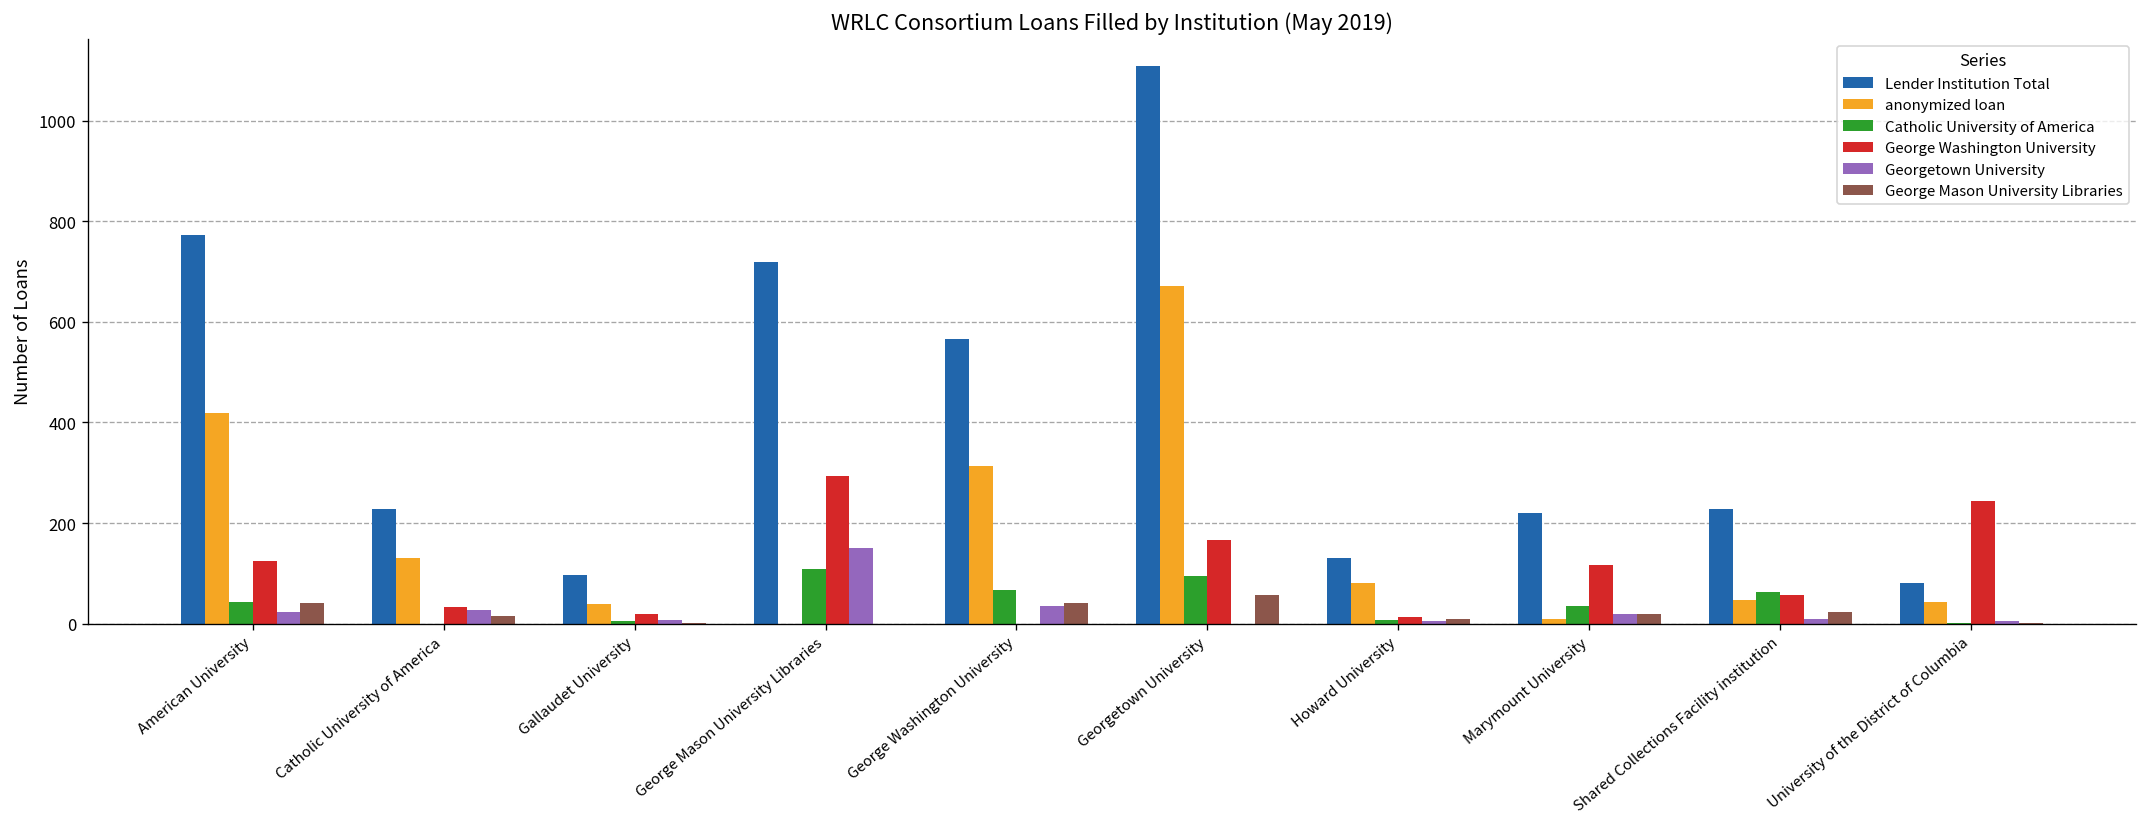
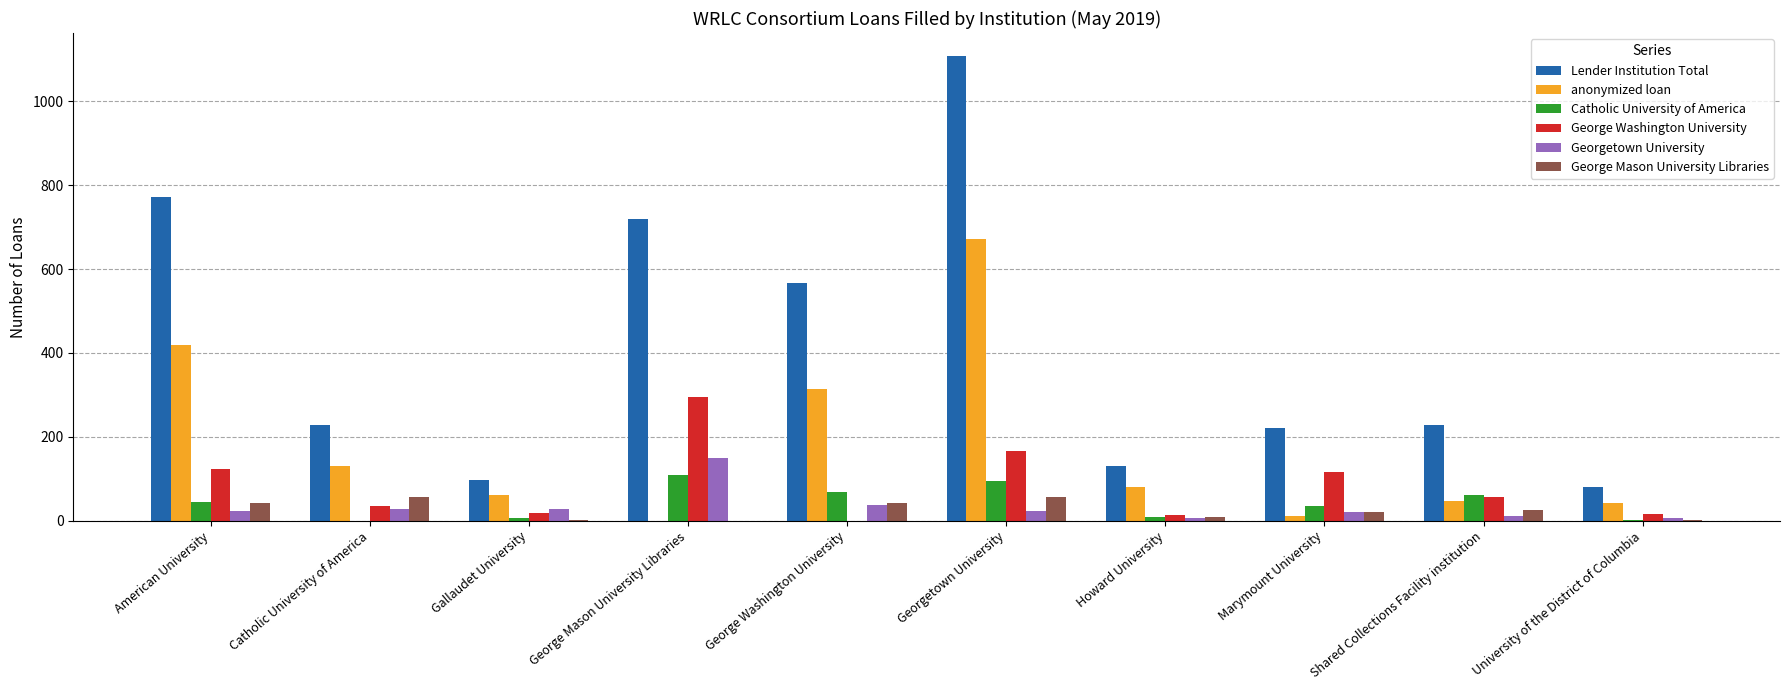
  {
    "Lender Institution Total": {
      "American University": 770,
      "Catholic University of America": 230,
      "Gallaudet University": 100,
      "George Mason University Libraries": 720,
      "George Washington University": 570,
      "Georgetown University": 1110,
      "Howard University": 130,
      "Marymount University": 220,
      "Shared Collections Facility institution": 230,
      "University of the District of Columbia": 80
    },
    "anonymized loan": {
      "American University": 420,
      "Catholic University of America": 130,
-     "Gallaudet University": 40,
+     "Gallaudet University": 60,
      "George Mason University Libraries": 0,
      "George Washington University": 310,
      "Georgetown University": 670,
      "Howard University": 80,
      "Marymount University": 10,
      "Shared Collections Facility institution": 50,
      "University of the District of Columbia": 40
    },
    "Catholic University of America": {
      "American University": 40,
      "Catholic University of America": 0,
      "George Mason University Libraries": 110,
      "George Washington University": 70,
      "Georgetown University": 100,
      "Howard University": 10,
      "Marymount University": 40,
      "Shared Collections Facility institution": 60
    },
    "George Washington University": {
      "American University": 120,
      "Catholic University of America": 30,
      "Gallaudet University": 20,
      "George Mason University Libraries": 290,
      "George Washington University": 0,
      "Georgetown University": 170,
      "Howard University": 10,
      "Marymount University": 120,
      "Shared Collections Facility institution": 60,
-     "University of the District of Columbia": 240
+     "University of the District of Columbia": 20
    },
    "Georgetown University": {
      "American University": 20,
      "Catholic University of America": 30,
-     "Gallaudet University": 10,
+     "Gallaudet University": 30,
      "George Mason University Libraries": 150,
      "George Washington University": 40,
-     "Georgetown University": 0,
+     "Georgetown University": 20,
      "Howard University": 10,
      "Marymount University": 20,
      "Shared Collections Facility institution": 10
    },
    "George Mason University Libraries": {
      "American University": 40,
-     "Catholic University of America": 20,
+     "Catholic University of America": 60,
      "George Mason University Libraries": 0,
      "George Washington University": 40,
      "Georgetown University": 60,
      "Howard University": 10,
      "Marymount University": 20,
      "Shared Collections Facility institution": 20
    }
  }
